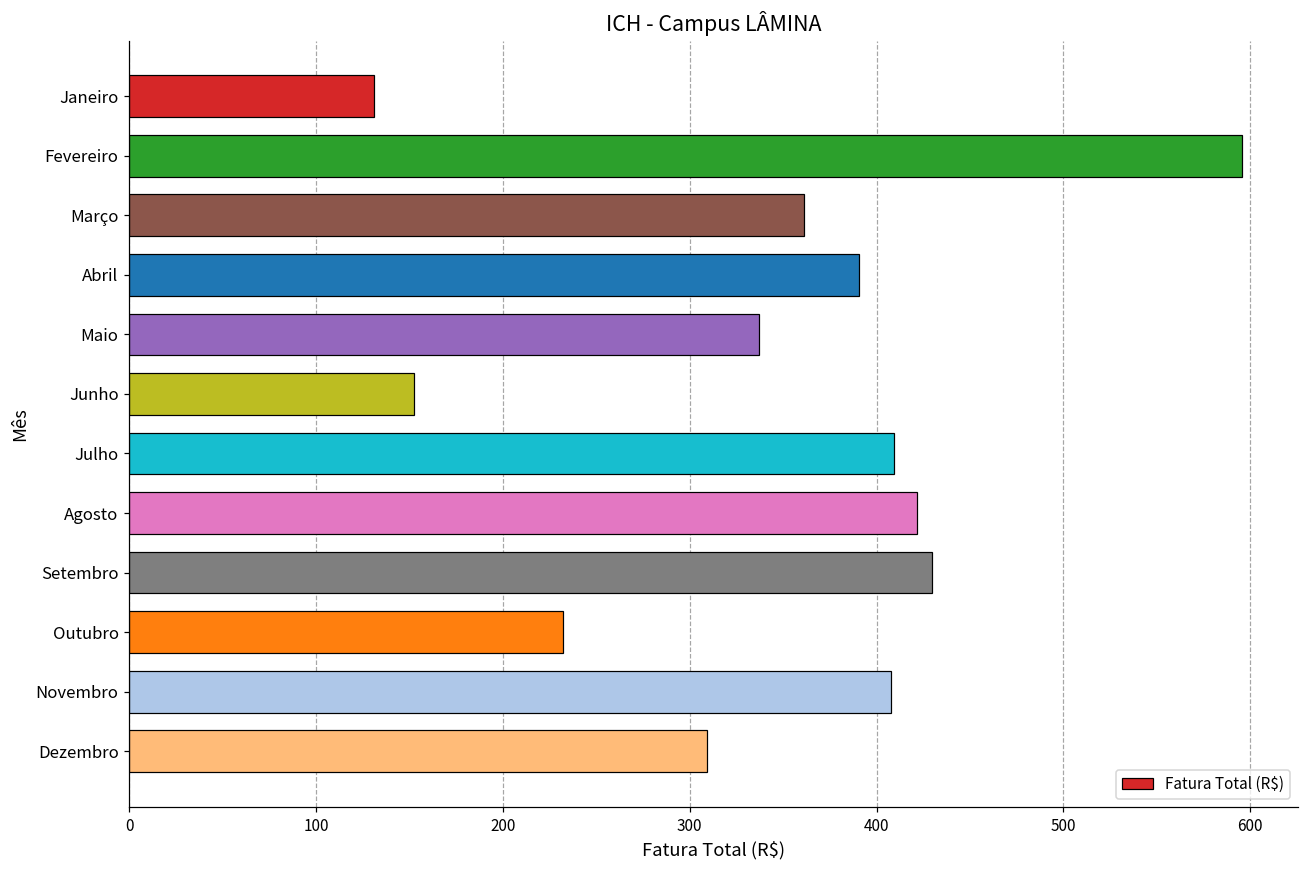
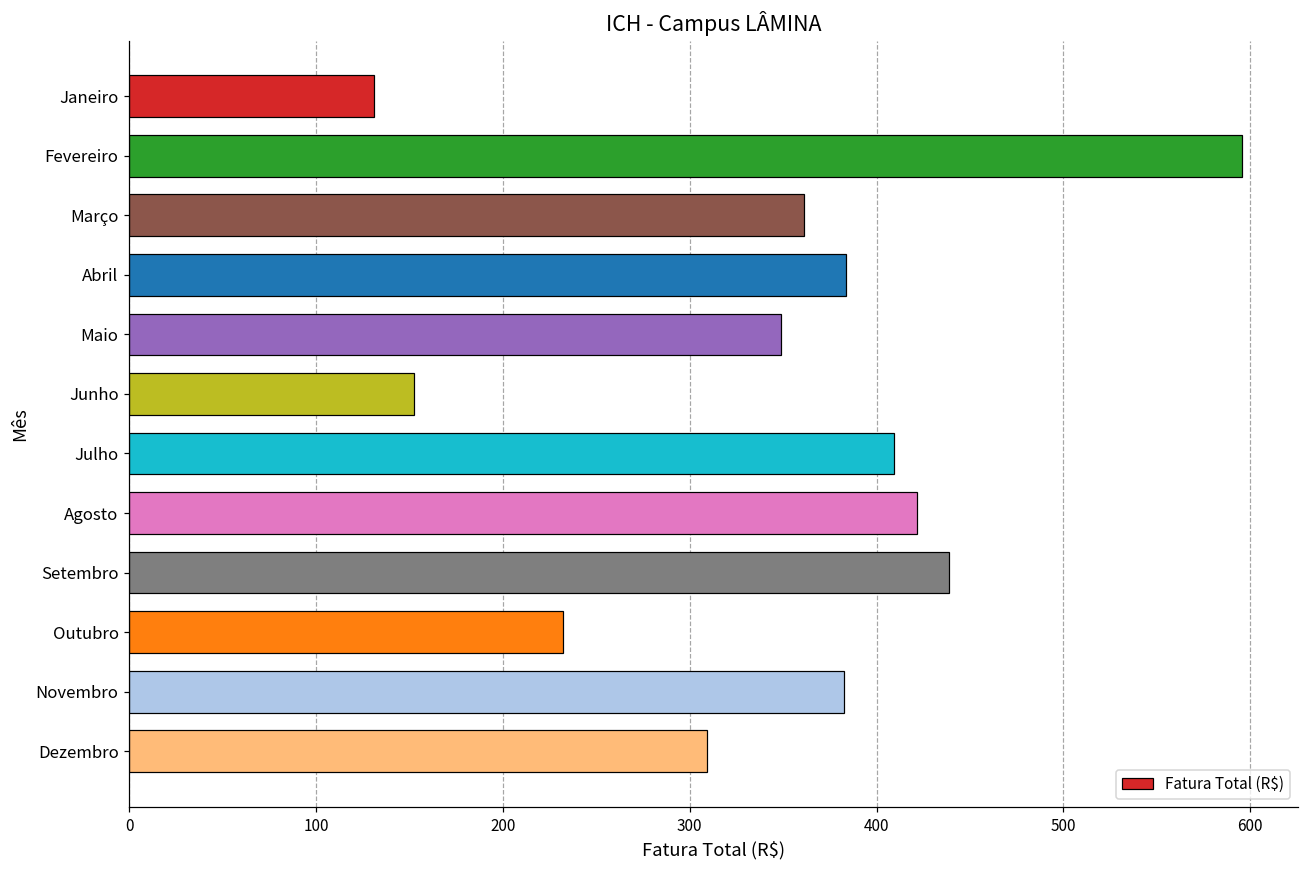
  {
    "Janeiro": 131,
    "Fevereiro": 596,
    "Março": 361,
-   "Abril": 391,
-   "Maio": 337,
+   "Abril": 384,
+   "Maio": 349,
    "Junho": 153,
    "Julho": 409,
    "Agosto": 422,
-   "Setembro": 430,
+   "Setembro": 439,
    "Outubro": 232,
-   "Novembro": 408,
+   "Novembro": 382,
    "Dezembro": 309
  }
